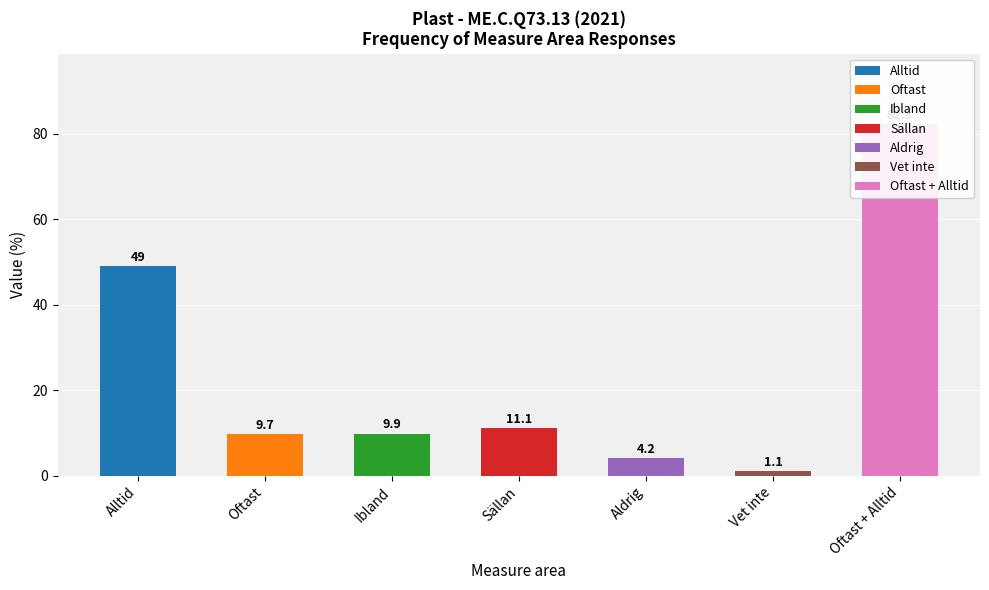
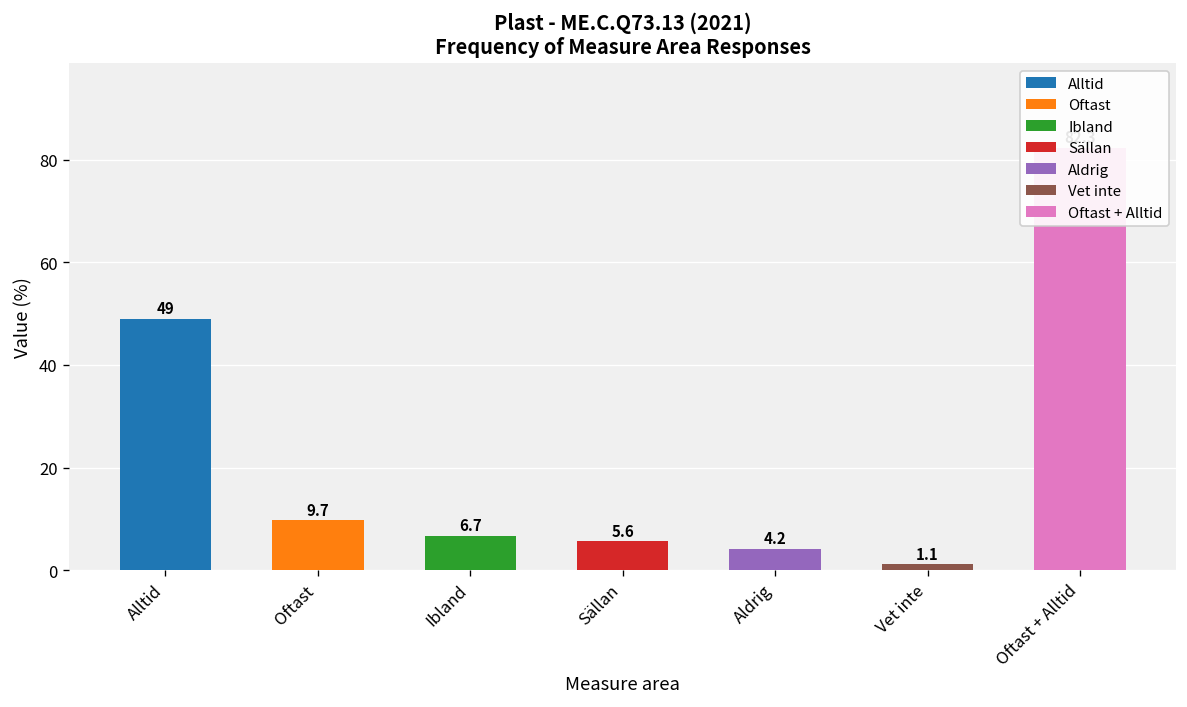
  {
    "Alltid": 49,
    "Oftast": 9.7,
-   "Ibland": 9.9,
-   "Sällan": 11.1,
+   "Ibland": 6.7,
+   "Sällan": 5.6,
    "Aldrig": 4.2,
    "Vet inte": 1.1
  }
